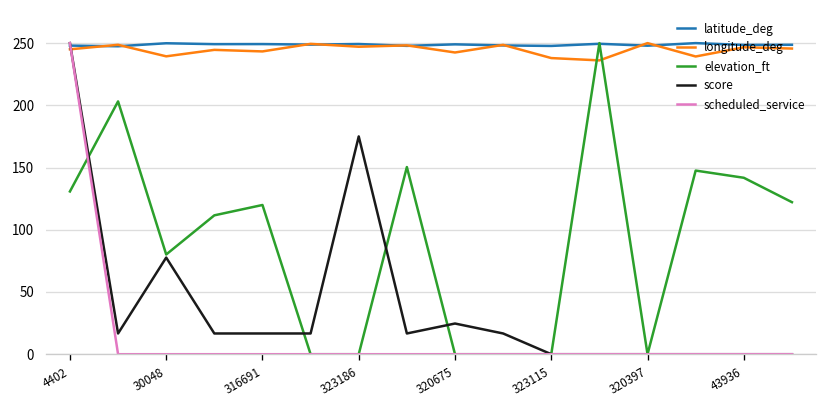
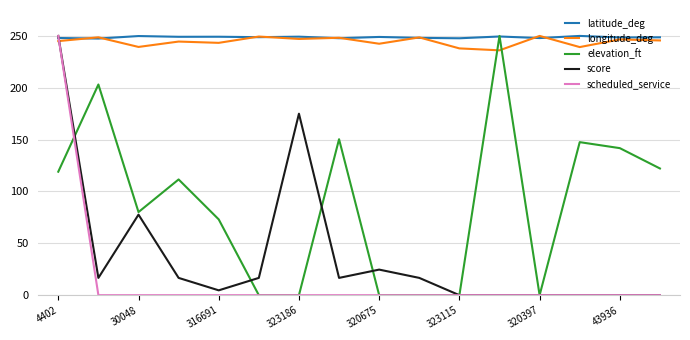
  {
    "latitude_deg": {
      "30048": 250,
      "316691": 249,
      "320675": 249,
      "323115": 248
    },
    "longitude_deg": {
      "4402": 245,
      "30048": 239,
      "316691": 243,
      "320675": 242,
      "323115": 238
    },
    "elevation_ft": {
-     "4402": 131,
-     "316691": 120,
+     "4402": 119,
+     "316691": 73,
      "43936": 142
    },
    "score": {
-     "316691": 17,
+     "316691": 5,
      "323186": 175,
      "320675": 25
    },
    "scheduled_service": {
      "30048": 0,
      "316691": 0
    }
  }
